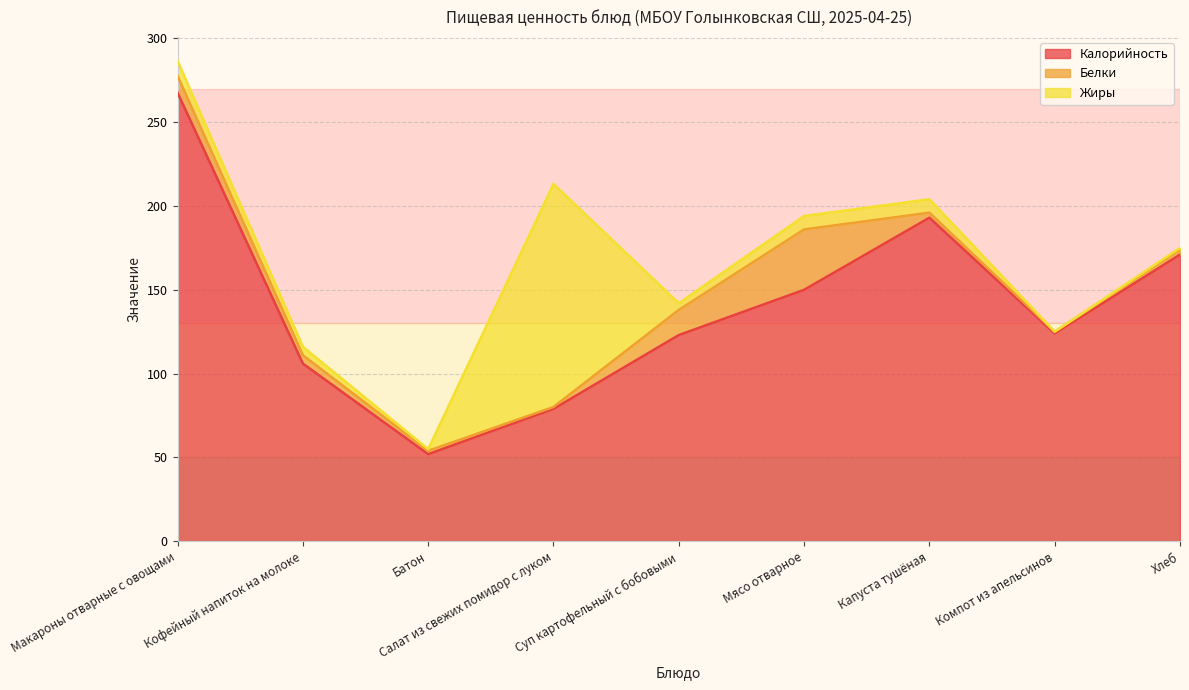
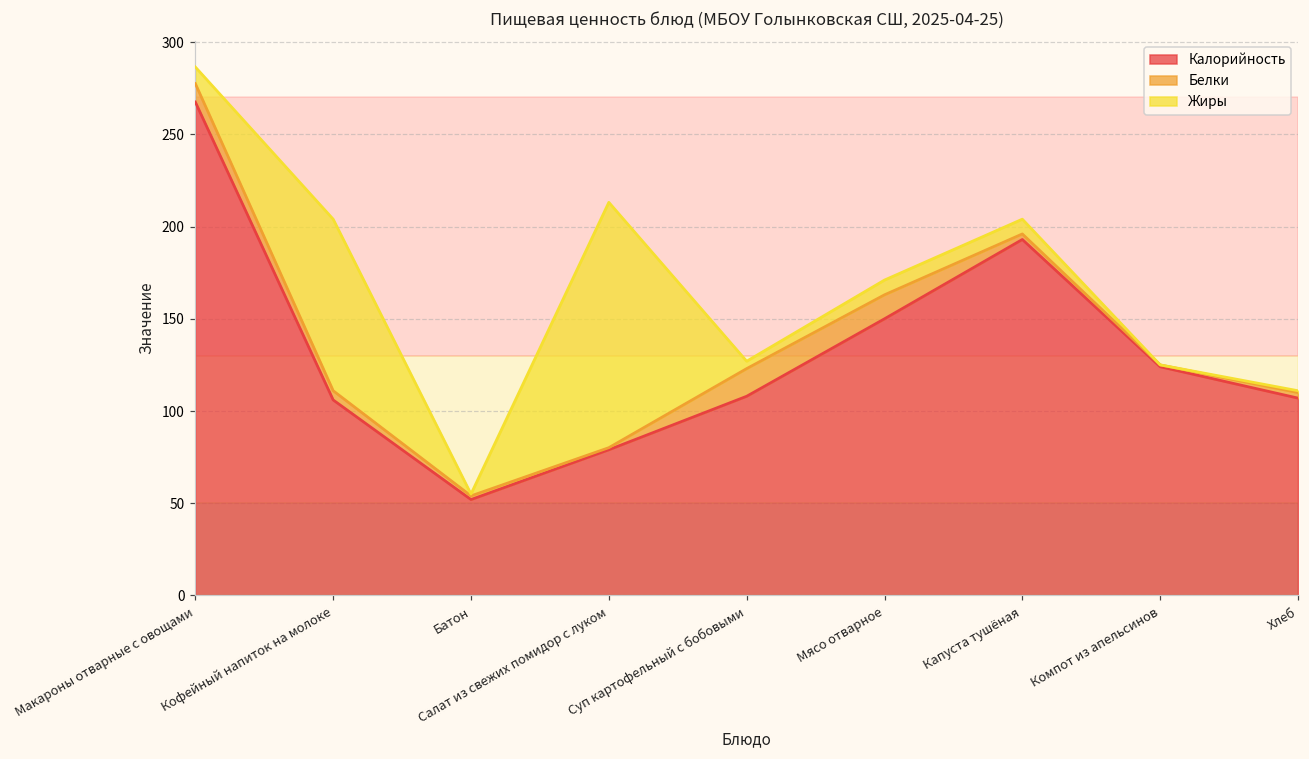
  {
    "Калорийность": {
      "Макароны отварные с овощами": 268,
      "Кофейный напиток на молоке": 106,
      "Батон": 52,
-     "Суп картофельный с бобовыми": 123,
+     "Суп картофельный с бобовыми": 108,
      "Мясо отварное": 150,
      "Капуста тушёная": 193,
-     "Хлеб": 171
+     "Хлеб": 107
    },
    "Белки": {
      "Макароны отварные с овощами": 10,
      "Кофейный напиток на молоке": 5,
      "Суп картофельный с бобовыми": 15,
-     "Мясо отварное": 36,
+     "Мясо отварное": 13,
      "Капуста тушёная": 3
    },
    "Жиры": {
      "Макароны отварные с овощами": 9,
-     "Кофейный напиток на молоке": 5,
+     "Кофейный напиток на молоке": 93,
      "Салат из свежих помидор с луком": 133,
      "Суп картофельный с бобовыми": 4,
      "Мясо отварное": 8,
      "Капуста тушёная": 8
    }
  }
